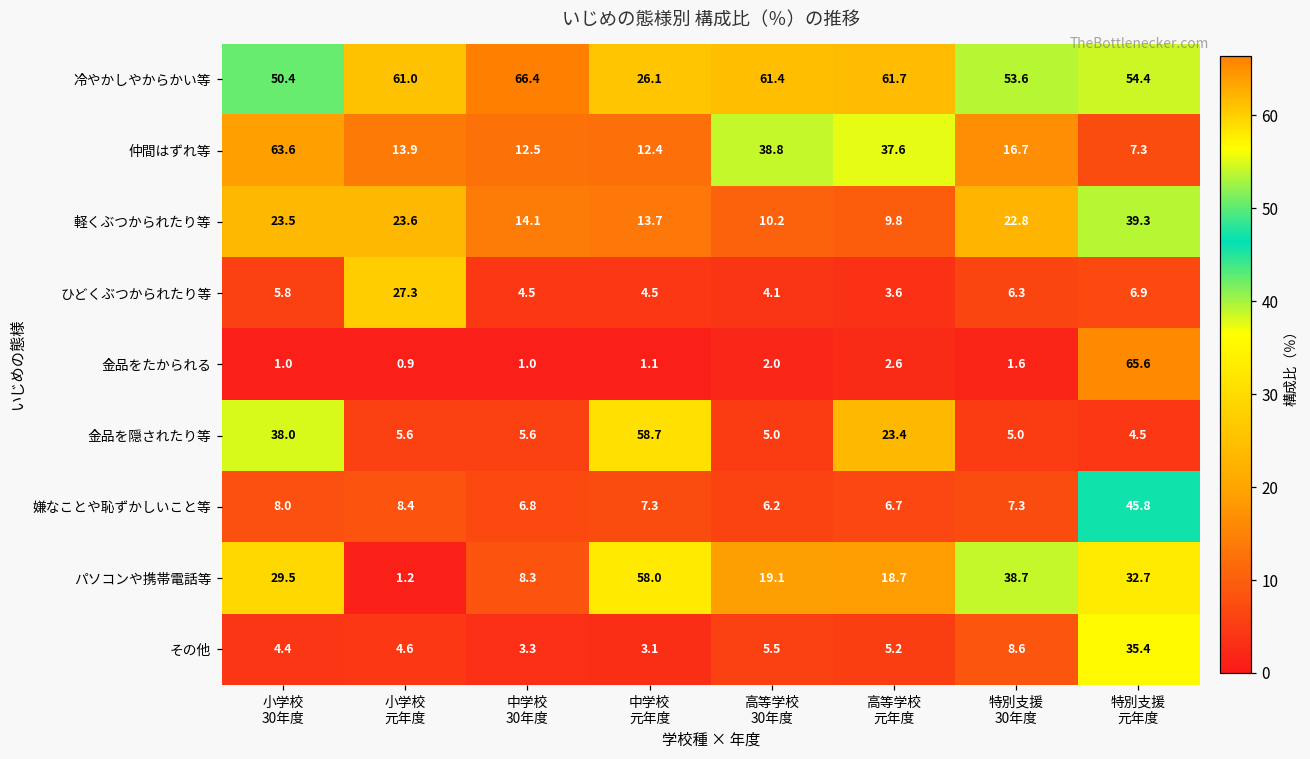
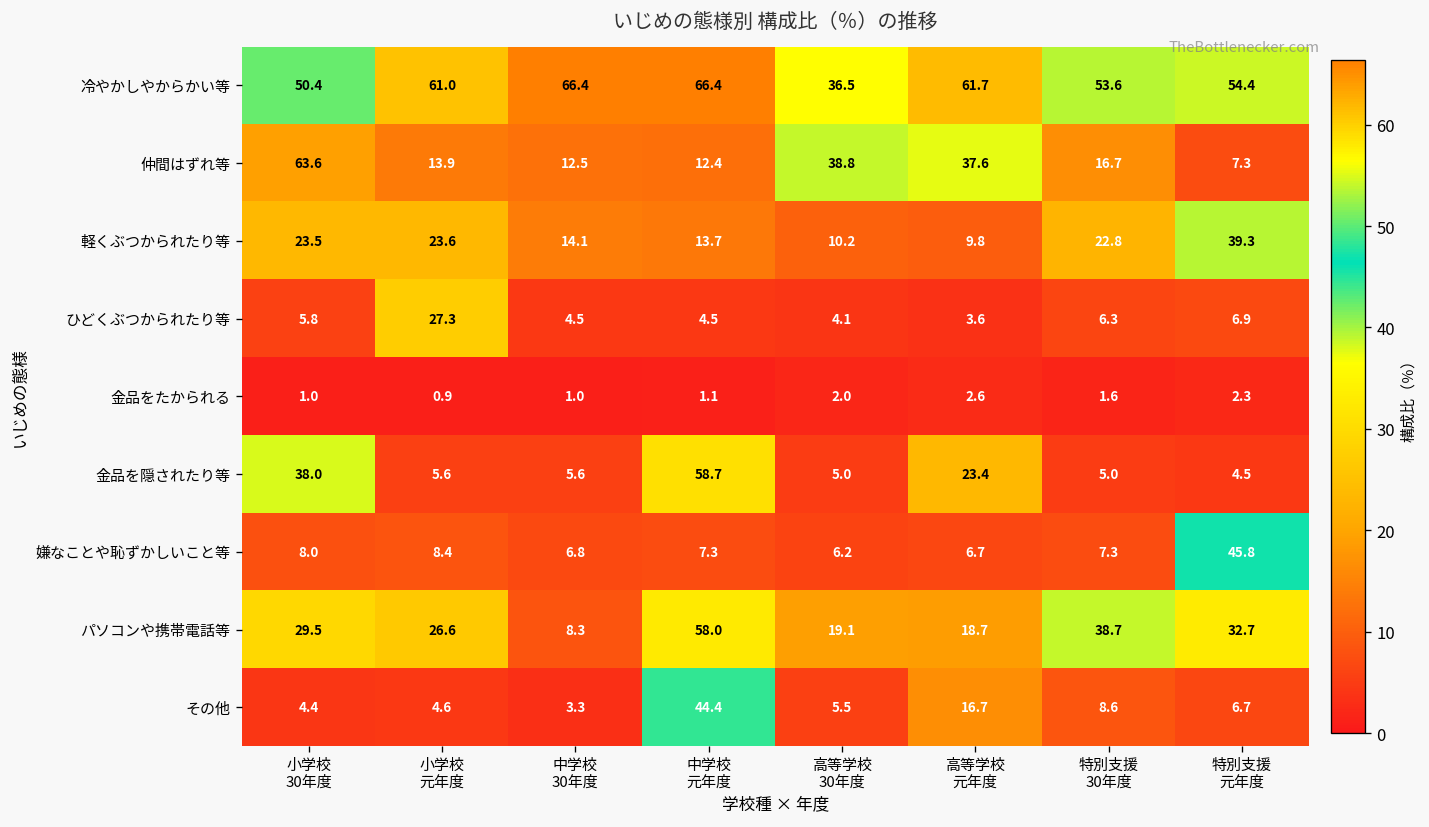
  {
    "冷やかしやからかい等": {
      "小学校 30年度": 50.4,
      "小学校 元年度": 61.0,
      "中学校 30年度": 66.4,
-     "中学校 元年度": 26.1,
-     "高等学校 30年度": 61.4,
+     "中学校 元年度": 66.4,
+     "高等学校 30年度": 36.5,
      "高等学校 元年度": 61.7,
      "特別支援 30年度": 53.6
    },
    "仲間はずれ等": {
      "小学校 30年度": 63.6,
      "小学校 元年度": 13.9,
      "中学校 30年度": 12.5,
      "中学校 元年度": 12.4,
      "高等学校 30年度": 38.8,
      "高等学校 元年度": 37.6,
      "特別支援 30年度": 16.7,
      "特別支援 元年度": 7.3
    },
    "軽くぶつかられたり等": {
      "小学校 30年度": 23.5,
      "小学校 元年度": 23.6,
      "中学校 30年度": 14.1,
      "中学校 元年度": 13.7,
      "高等学校 30年度": 10.2,
      "高等学校 元年度": 9.8,
      "特別支援 30年度": 22.8,
      "特別支援 元年度": 39.3
    },
    "ひどくぶつかられたり等": {
      "小学校 30年度": 5.8,
      "小学校 元年度": 27.3,
      "中学校 30年度": 4.5,
      "中学校 元年度": 4.5,
      "高等学校 30年度": 4.1,
      "高等学校 元年度": 3.6,
      "特別支援 30年度": 6.3,
      "特別支援 元年度": 6.9
    },
    "金品をたかられる": {
      "小学校 30年度": 1.0,
      "小学校 元年度": 0.9,
      "中学校 30年度": 1.0,
      "中学校 元年度": 1.1,
      "高等学校 30年度": 2.0,
      "高等学校 元年度": 2.6,
      "特別支援 30年度": 1.6,
-     "特別支援 元年度": 65.6
+     "特別支援 元年度": 2.3
    },
    "金品を隠されたり等": {
      "小学校 30年度": 38.0,
      "小学校 元年度": 5.6,
      "中学校 30年度": 5.6,
      "中学校 元年度": 58.7,
      "高等学校 30年度": 5.0,
      "高等学校 元年度": 23.4,
      "特別支援 30年度": 5.0,
      "特別支援 元年度": 4.5
    },
    "嫌なことや恥ずかしいこと等": {
      "小学校 30年度": 8.0,
      "小学校 元年度": 8.4,
      "中学校 30年度": 6.8,
      "中学校 元年度": 7.3,
      "高等学校 30年度": 6.2,
      "高等学校 元年度": 6.7,
      "特別支援 30年度": 7.3,
      "特別支援 元年度": 45.8
    },
    "パソコンや携帯電話等": {
      "小学校 30年度": 29.5,
-     "小学校 元年度": 1.2,
+     "小学校 元年度": 26.6,
      "中学校 30年度": 8.3,
      "中学校 元年度": 58.0,
      "高等学校 30年度": 19.1,
      "高等学校 元年度": 18.7,
      "特別支援 30年度": 38.7,
      "特別支援 元年度": 32.7
    },
    "その他": {
      "小学校 30年度": 4.4,
      "小学校 元年度": 4.6,
      "中学校 30年度": 3.3,
-     "中学校 元年度": 3.1,
+     "中学校 元年度": 44.4,
      "高等学校 30年度": 5.5,
-     "高等学校 元年度": 5.2,
+     "高等学校 元年度": 16.7,
      "特別支援 30年度": 8.6,
-     "特別支援 元年度": 35.4
+     "特別支援 元年度": 6.7
    }
  }
